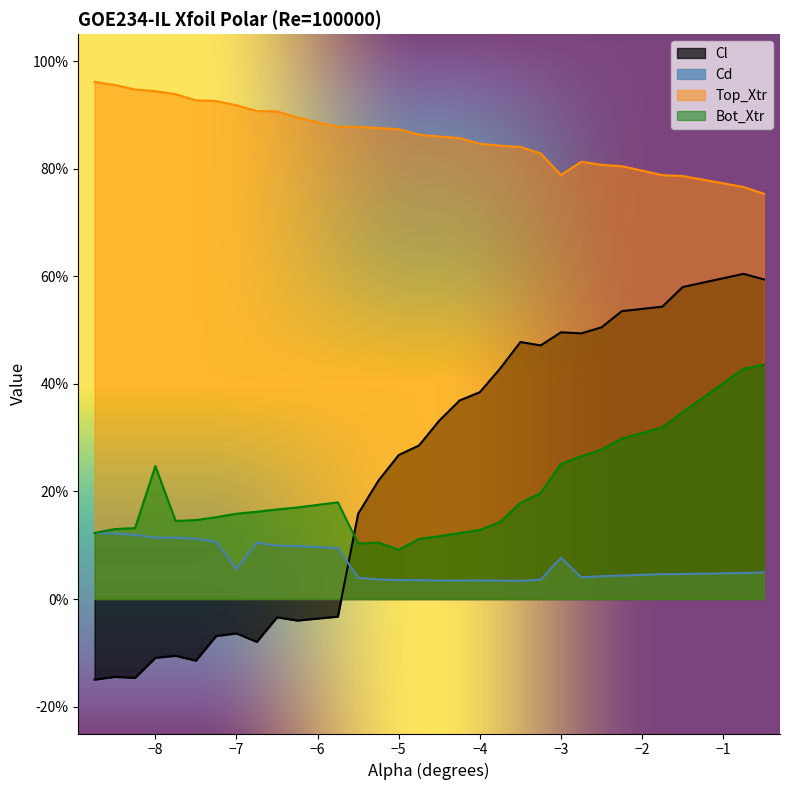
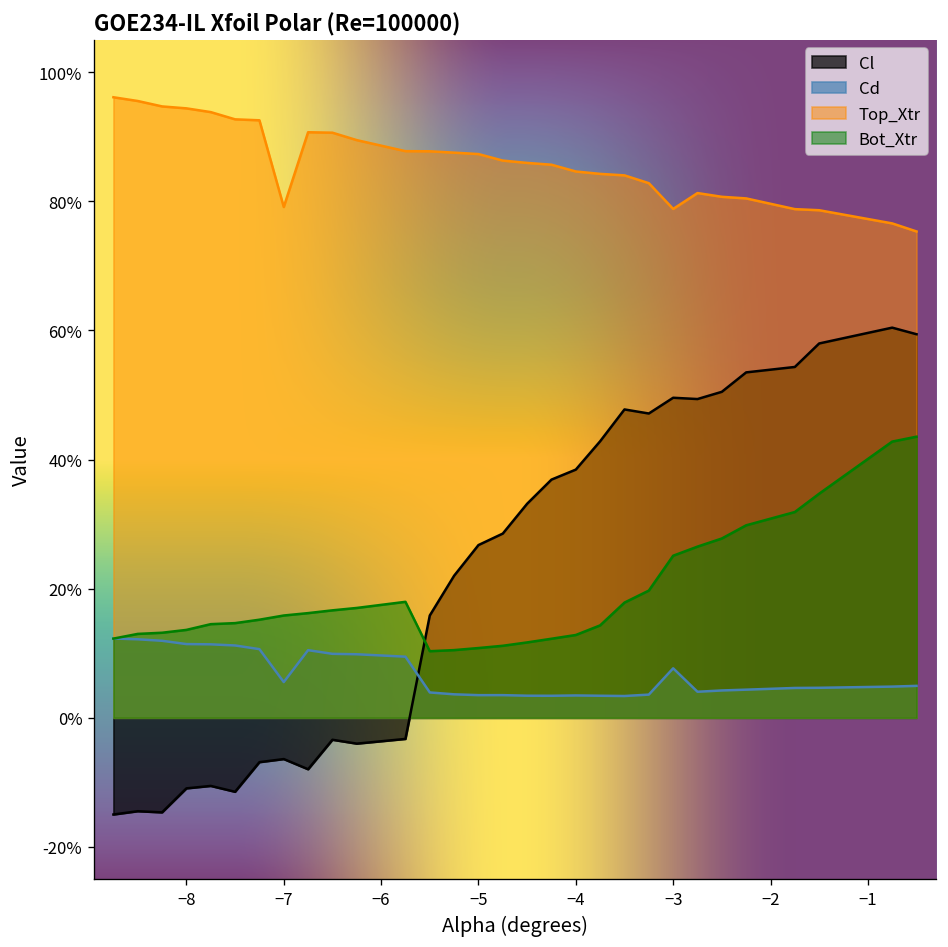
  {
    "Cd": {
      "−8": "11%",
      "−7": "6%",
      "−5": "4%",
      "−4": "3%",
      "−3": "8%"
    },
    "Top_Xtr": {
      "−8": "94%",
-     "−7": "92%",
+     "−7": "79%",
      "−5": "87%",
      "−4": "85%",
      "−3": "79%"
    },
    "Bot_Xtr": {
-     "−8": "25%",
+     "−8": "14%",
      "−7": "16%",
-     "−5": "9%",
+     "−5": "11%",
      "−4": "13%",
      "−3": "25%"
    }
  }
